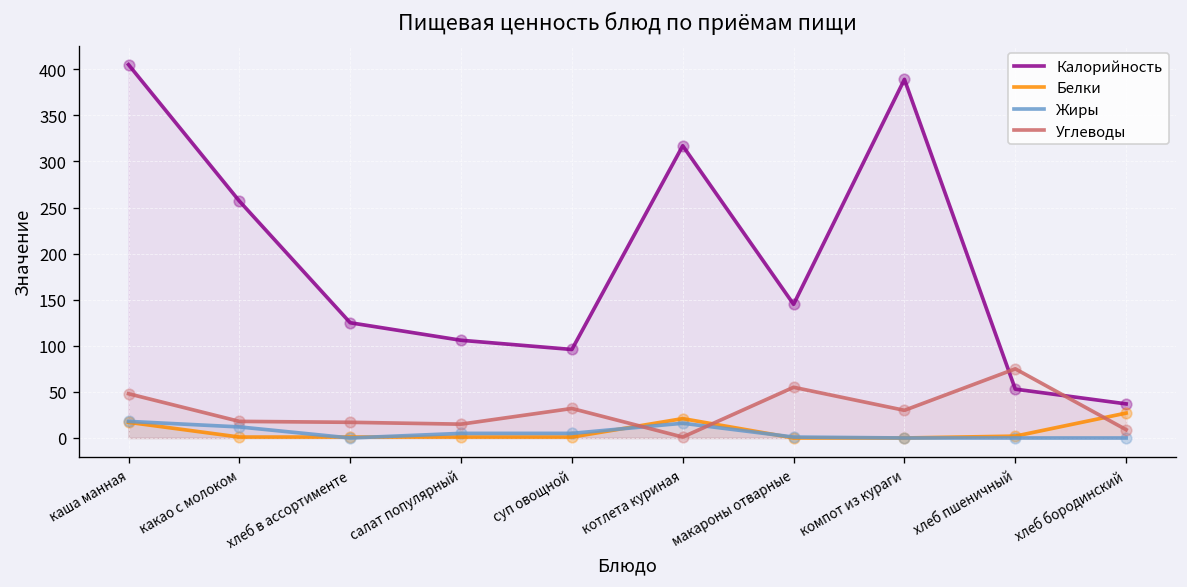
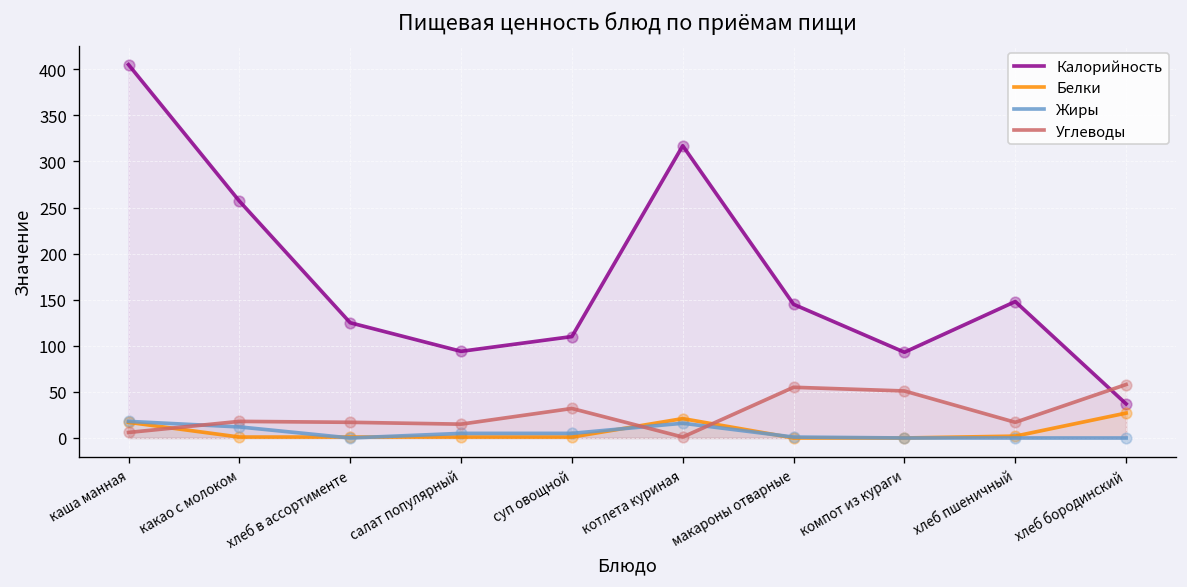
  {
    "Калорийность": {
      "каша манная": 410,
      "какао с молоком": 260,
      "хлеб в ассортименте": 130,
-     "салат популярный": 110,
-     "суп овощной": 100,
+     "салат популярный": 90,
+     "суп овощной": 110,
      "котлета куриная": 320,
      "макароны отварные": 150,
-     "компот из кураги": 390,
-     "хлеб пшеничный": 50,
+     "компот из кураги": 90,
+     "хлеб пшеничный": 150,
      "хлеб бородинский": 40
    },
    "Белки": {
      "какао с молоком": 0,
      "салат популярный": 0,
      "суп овощной": 0,
      "котлета куриная": 20,
      "хлеб бородинский": 30
    },
    "Жиры": {
      "какао с молоком": 10,
      "салат популярный": 10,
      "суп овощной": 10,
      "котлета куриная": 20,
      "хлеб бородинский": 0
    },
    "Углеводы": {
-     "каша манная": 50,
+     "каша манная": 10,
      "какао с молоком": 20,
      "хлеб в ассортименте": 20,
      "салат популярный": 20,
      "суп овощной": 30,
      "котлета куриная": 0,
      "макароны отварные": 60,
-     "компот из кураги": 30,
-     "хлеб пшеничный": 80,
-     "хлеб бородинский": 10
+     "компот из кураги": 50,
+     "хлеб пшеничный": 20,
+     "хлеб бородинский": 60
    }
  }
